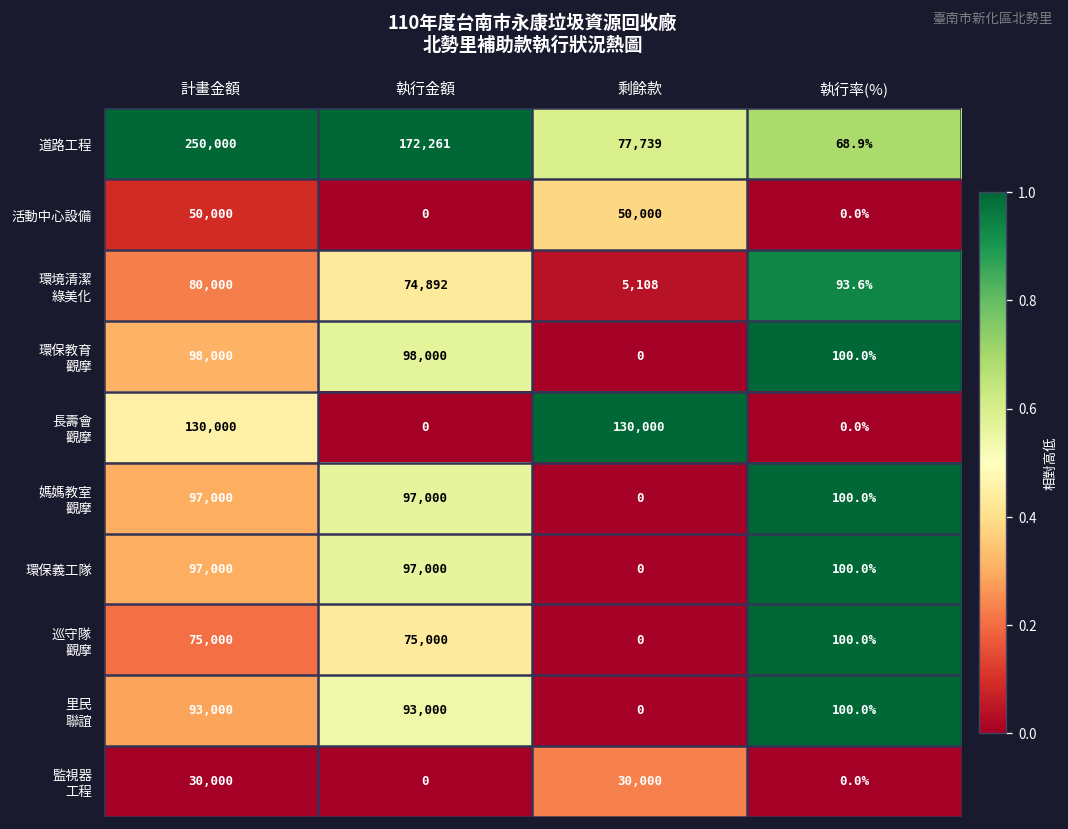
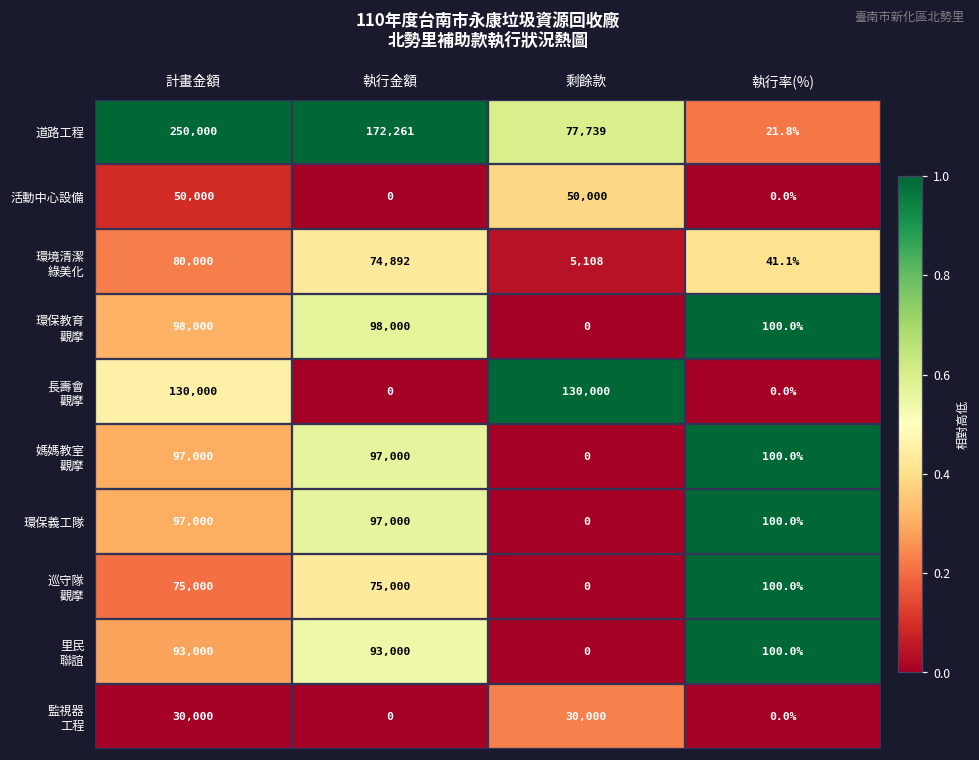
  {
    "道路工程": {
      "計畫金額": "250,000",
      "執行金額": "172,261",
      "剩餘款": "77,739",
-     "執行率(%)": "68.9%"
+     "執行率(%)": "21.8%"
    },
    "活動中心設備": {
      "計畫金額": "50,000",
      "執行金額": "0",
      "剩餘款": "50,000",
      "執行率(%)": "0.0%"
    },
    "環境清潔 綠美化": {
      "計畫金額": "80,000",
      "執行金額": "74,892",
      "剩餘款": "5,108",
-     "執行率(%)": "93.6%"
+     "執行率(%)": "41.1%"
    },
    "環保教育 觀摩": {
      "計畫金額": "98,000",
      "執行金額": "98,000",
      "剩餘款": "0",
      "執行率(%)": "100.0%"
    },
    "長壽會 觀摩": {
      "計畫金額": "130,000",
      "執行金額": "0",
      "剩餘款": "130,000",
      "執行率(%)": "0.0%"
    },
    "媽媽教室 觀摩": {
      "計畫金額": "97,000",
      "執行金額": "97,000",
      "剩餘款": "0",
      "執行率(%)": "100.0%"
    },
    "環保義工隊": {
      "計畫金額": "97,000",
      "執行金額": "97,000",
      "剩餘款": "0",
      "執行率(%)": "100.0%"
    },
    "巡守隊 觀摩": {
      "計畫金額": "75,000",
      "執行金額": "75,000",
      "剩餘款": "0",
      "執行率(%)": "100.0%"
    },
    "里民 聯誼": {
      "計畫金額": "93,000",
      "執行金額": "93,000",
      "剩餘款": "0",
      "執行率(%)": "100.0%"
    },
    "監視器 工程": {
      "計畫金額": "30,000",
      "執行金額": "0",
      "剩餘款": "30,000",
      "執行率(%)": "0.0%"
    }
  }
